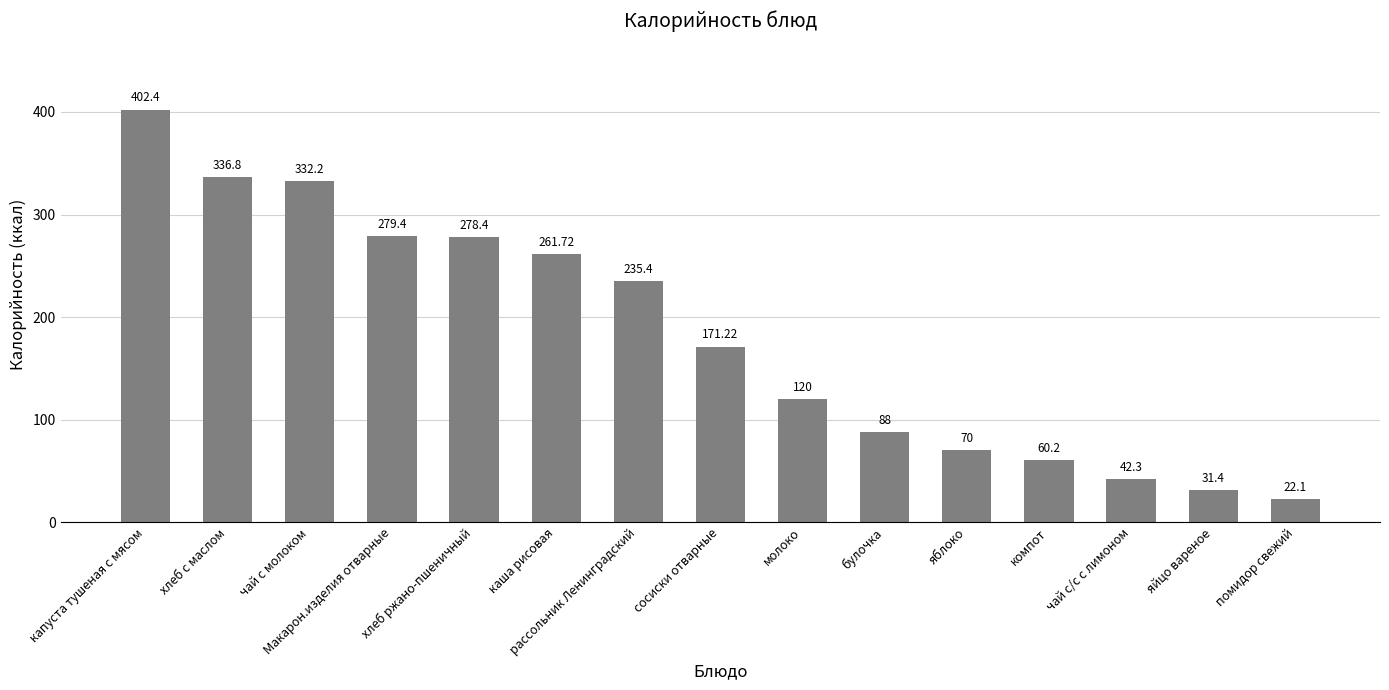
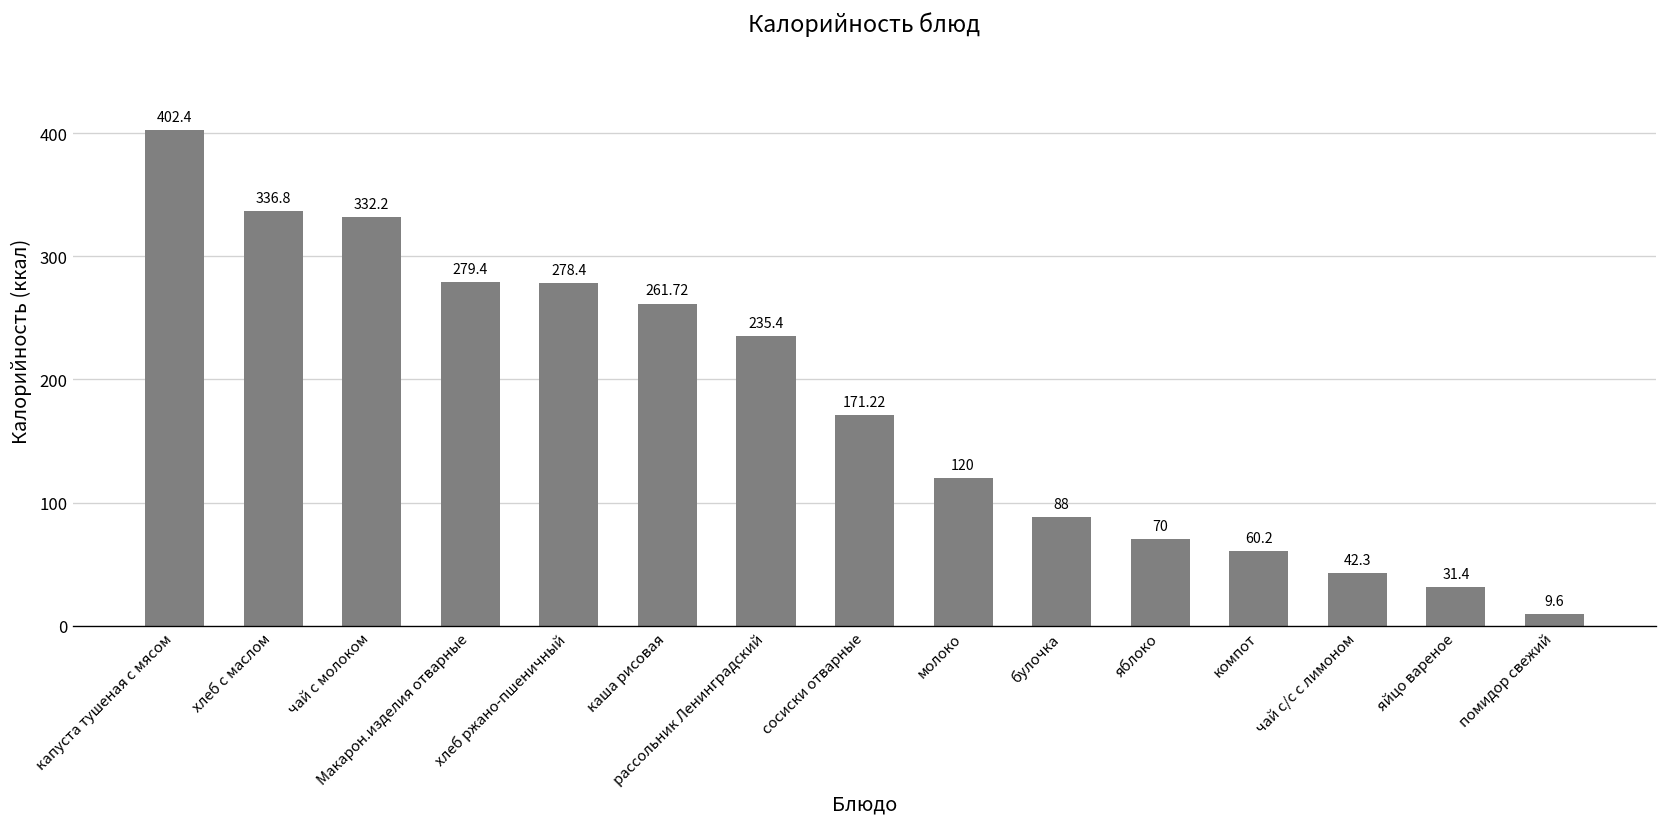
  {
    "капуста тушеная с мясом": 402.4,
    "хлеб с маслом": 336.8,
    "чай с молоком": 332.2,
    "Макарон.изделия отварные": 279.4,
    "хлеб ржано-пшеничный": 278.4,
    "каша рисовая": 261.72,
    "рассольник Ленинградский": 235.4,
    "сосиски отварные": 171.22,
    "молоко": 120,
    "булочка": 88,
    "яблоко": 70,
    "компот": 60.2,
    "чай с/с с лимоном": 42.3,
    "яйцо вареное": 31.4,
-   "помидор свежий": 22.1
+   "помидор свежий": 9.6
  }
